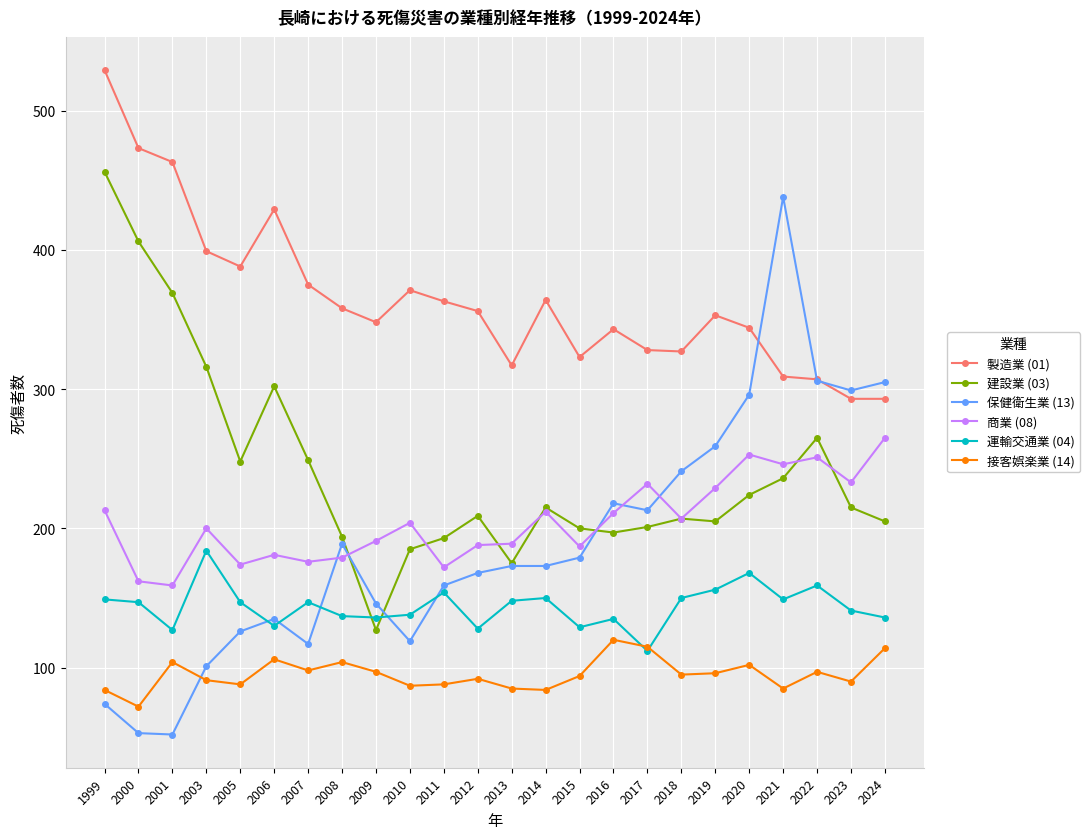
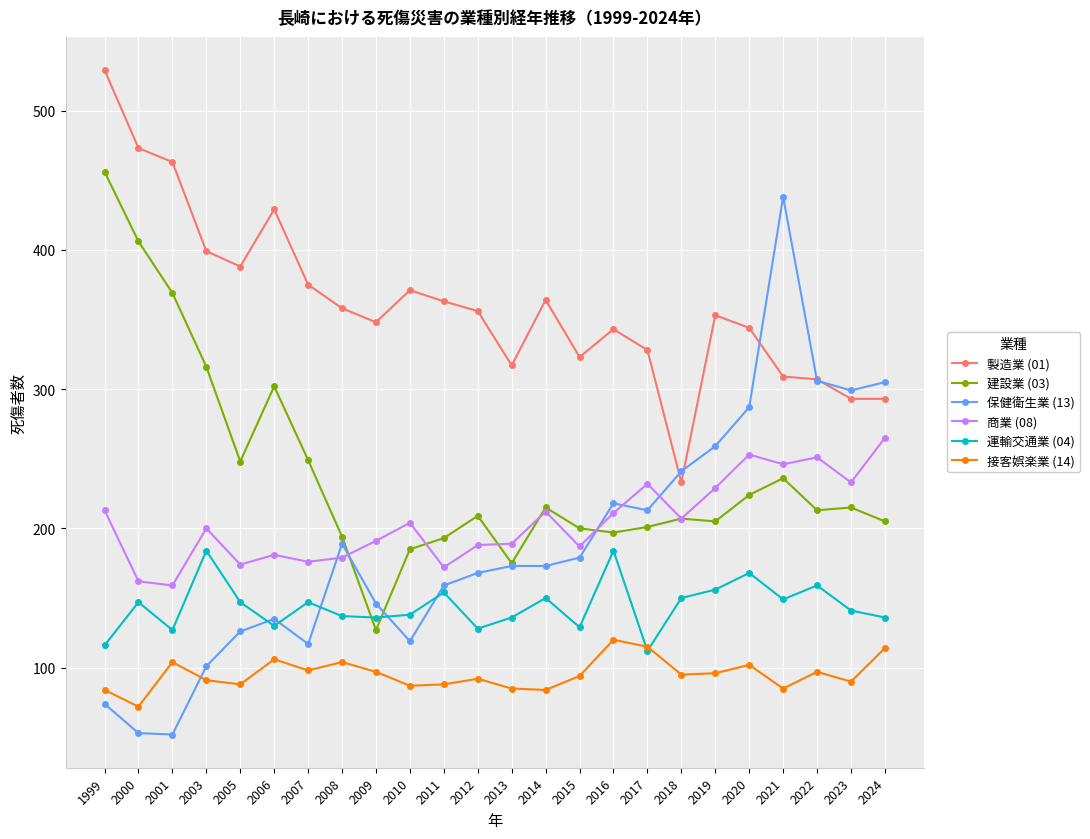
  {
    "製造業 (01)": {
      "1999": 529,
      "2000": 473,
      "2001": 463,
      "2003": 399,
      "2005": 388,
      "2006": 429,
      "2007": 375,
      "2008": 358,
      "2009": 348,
      "2010": 371,
      "2011": 363,
      "2012": 356,
      "2013": 317,
      "2014": 364,
      "2015": 323,
      "2016": 343,
      "2017": 328,
-     "2018": 327,
+     "2018": 233,
      "2019": 353,
      "2020": 344,
      "2021": 309,
      "2023": 293,
      "2024": 293
    },
    "建設業 (03)": {
      "1999": 456,
      "2000": 406,
      "2001": 369,
      "2003": 316,
      "2005": 248,
      "2006": 302,
      "2007": 249,
      "2008": 194,
      "2009": 127,
      "2010": 185,
      "2011": 193,
      "2012": 209,
      "2013": 175,
      "2014": 215,
      "2015": 200,
      "2016": 197,
      "2017": 201,
      "2019": 205,
      "2020": 224,
      "2021": 236,
-     "2022": 265,
+     "2022": 213,
      "2023": 215,
      "2024": 205
    },
    "保健衛生業 (13)": {
      "1999": 74,
      "2000": 53,
      "2001": 52,
      "2003": 101,
      "2005": 126,
      "2006": 135,
      "2007": 117,
      "2008": 189,
      "2009": 146,
      "2010": 119,
      "2011": 159,
      "2012": 168,
      "2013": 173,
      "2014": 173,
      "2015": 179,
      "2016": 218,
      "2017": 213,
      "2018": 241,
      "2019": 259,
-     "2020": 296,
+     "2020": 287,
      "2021": 438,
      "2023": 299,
      "2024": 305
    },
    "商業 (08)": {
      "1999": 213,
      "2000": 162,
      "2001": 159,
      "2003": 200,
      "2005": 174,
      "2006": 181,
      "2007": 176,
      "2008": 179,
      "2009": 191,
      "2010": 204,
      "2011": 172,
      "2012": 188,
      "2013": 189,
      "2014": 212,
      "2015": 187,
      "2016": 211,
      "2017": 232,
      "2019": 229,
      "2020": 253,
      "2021": 246,
      "2022": 251,
      "2023": 233,
      "2024": 265
    },
    "運輸交通業 (04)": {
-     "1999": 149,
+     "1999": 116,
      "2000": 147,
      "2001": 127,
      "2003": 184,
      "2005": 147,
      "2006": 130,
      "2007": 147,
      "2008": 137,
      "2009": 136,
      "2010": 138,
      "2011": 154,
      "2012": 128,
-     "2013": 148,
+     "2013": 136,
      "2014": 150,
      "2015": 129,
-     "2016": 135,
+     "2016": 184,
      "2017": 112,
      "2018": 150,
      "2019": 156,
      "2020": 168,
      "2021": 149,
      "2022": 159,
      "2023": 141,
      "2024": 136
    },
    "接客娯楽業 (14)": {
      "1999": 84,
      "2000": 72,
      "2001": 104,
      "2003": 91,
      "2005": 88,
      "2006": 106,
      "2007": 98,
      "2008": 104,
      "2009": 97,
      "2010": 87,
      "2011": 88,
      "2012": 92,
      "2013": 85,
      "2014": 84,
      "2015": 94,
      "2016": 120,
      "2017": 115,
      "2018": 95,
      "2019": 96,
      "2020": 102,
      "2021": 85,
      "2022": 97,
      "2023": 90,
      "2024": 114
    }
  }
